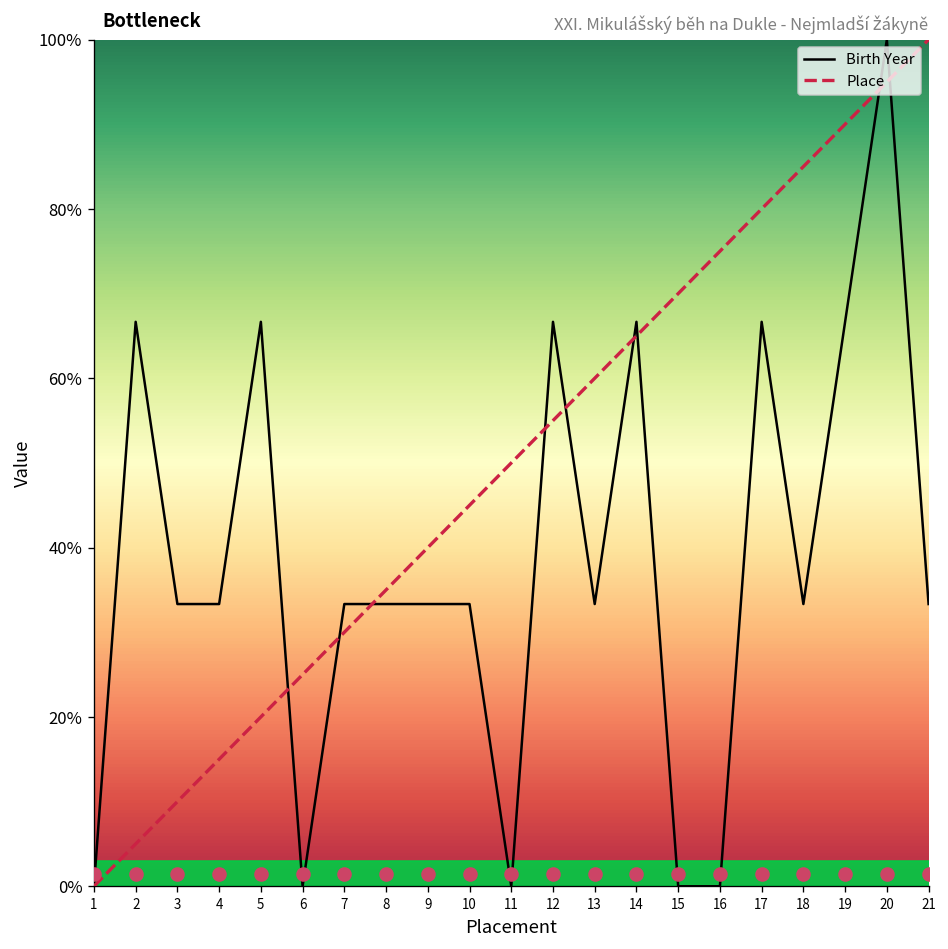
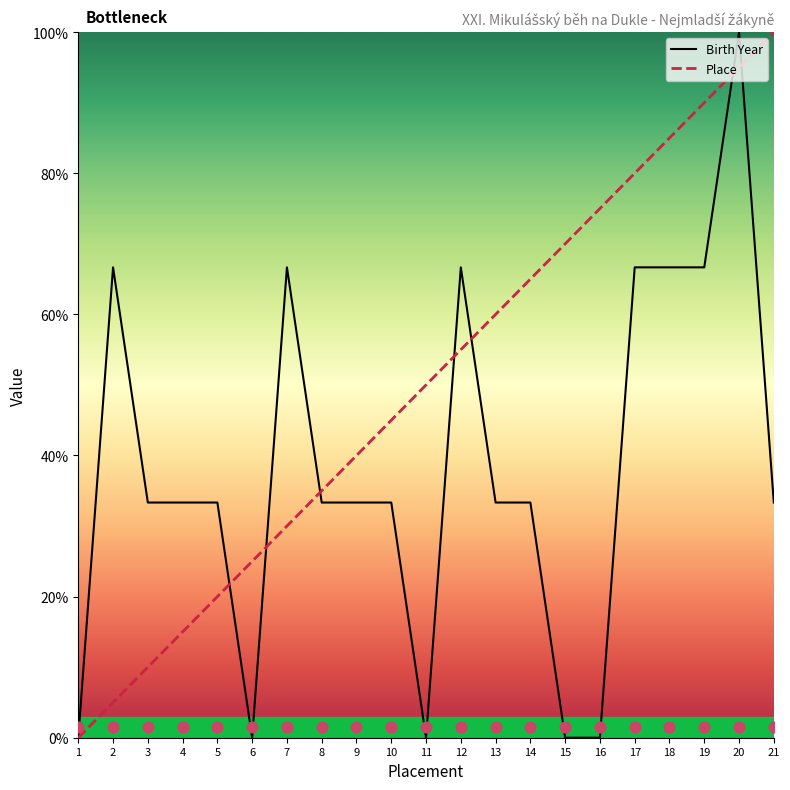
  {
    "Birth Year": {
      "2": "67%",
      "3": "33%",
      "4": "33%",
-     "5": "67%",
-     "7": "33%",
+     "5": "33%",
+     "7": "67%",
      "8": "33%",
      "9": "33%",
      "10": "33%",
      "12": "67%",
      "13": "33%",
-     "14": "67%",
+     "14": "33%",
      "17": "67%",
-     "18": "33%",
+     "18": "67%",
      "19": "67%",
      "20": "100%",
      "21": "33%"
    }
  }
